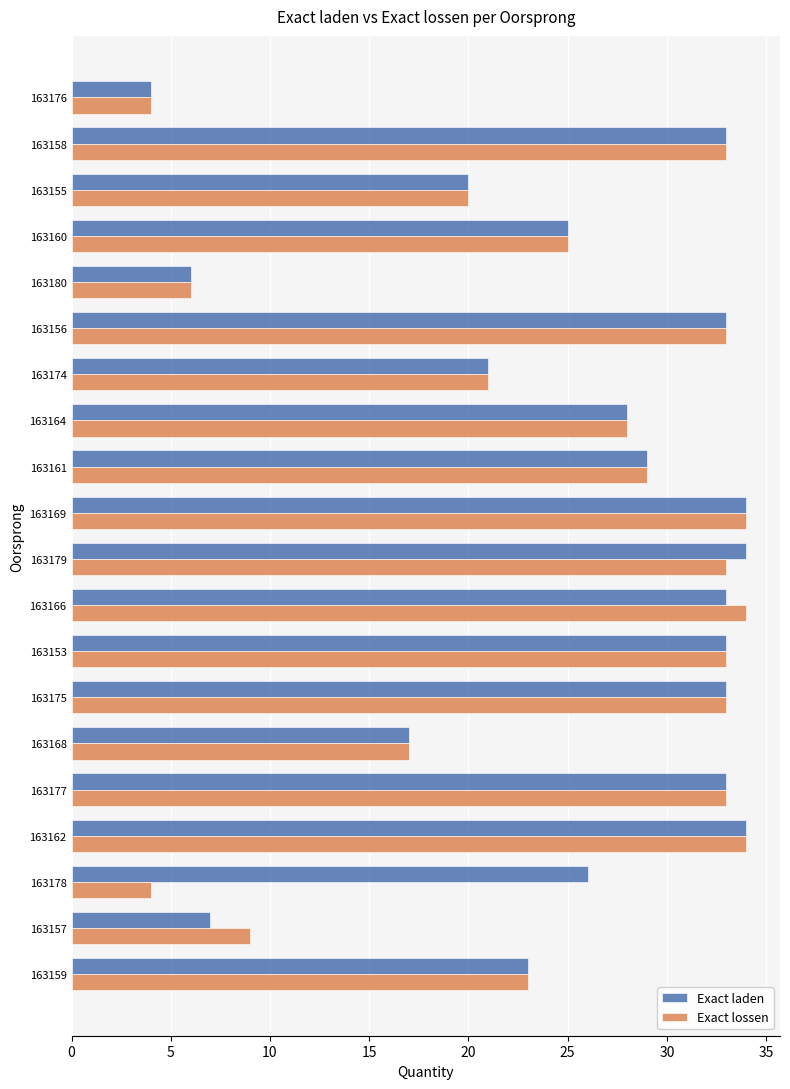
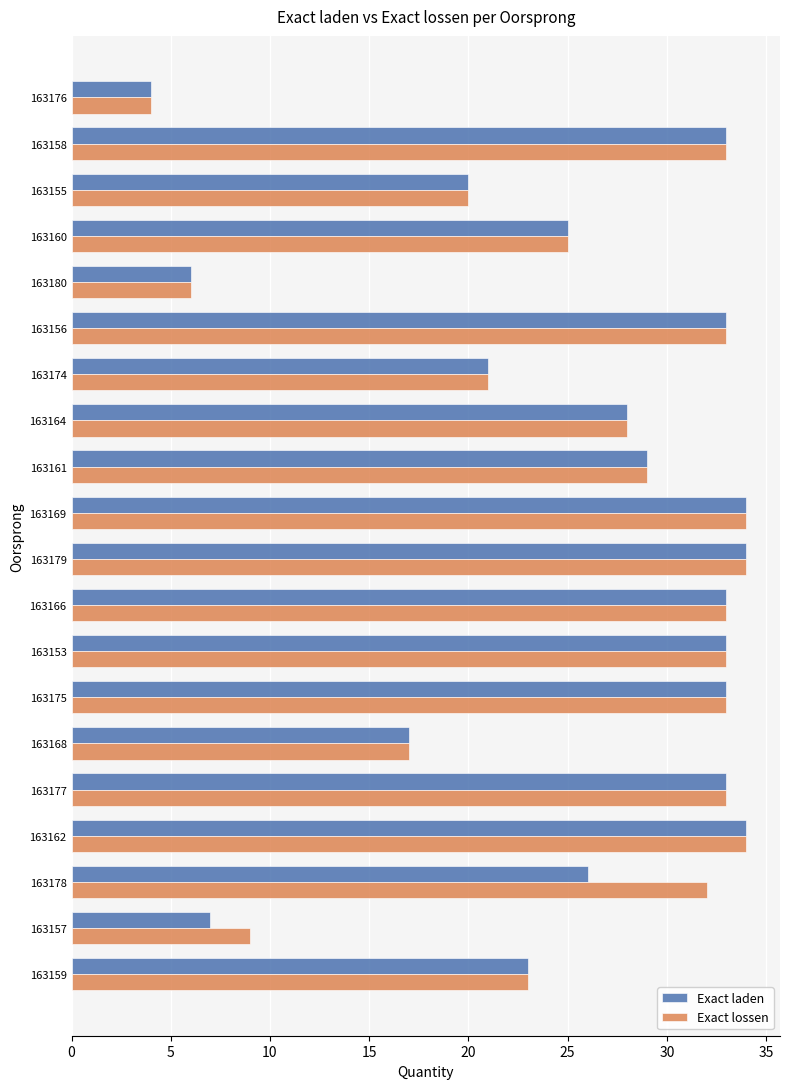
  {
    "Exact laden": {
      "163176": 4,
      "163158": 33,
      "163155": 20,
      "163160": 25,
      "163180": 6,
      "163156": 33,
      "163174": 21,
      "163164": 28,
      "163161": 29,
      "163169": 34,
      "163179": 34,
      "163166": 33,
      "163153": 33,
      "163175": 33,
      "163168": 17,
      "163177": 33,
      "163162": 34,
      "163178": 26,
      "163157": 7,
      "163159": 23
    },
    "Exact lossen": {
      "163176": 4,
      "163158": 33,
      "163155": 20,
      "163160": 25,
      "163180": 6,
      "163156": 33,
      "163174": 21,
      "163164": 28,
      "163161": 29,
      "163169": 34,
-     "163179": 33,
-     "163166": 34,
+     "163179": 34,
+     "163166": 33,
      "163153": 33,
      "163175": 33,
      "163168": 17,
      "163177": 33,
      "163162": 34,
-     "163178": 4,
+     "163178": 32,
      "163157": 9,
      "163159": 23
    }
  }
